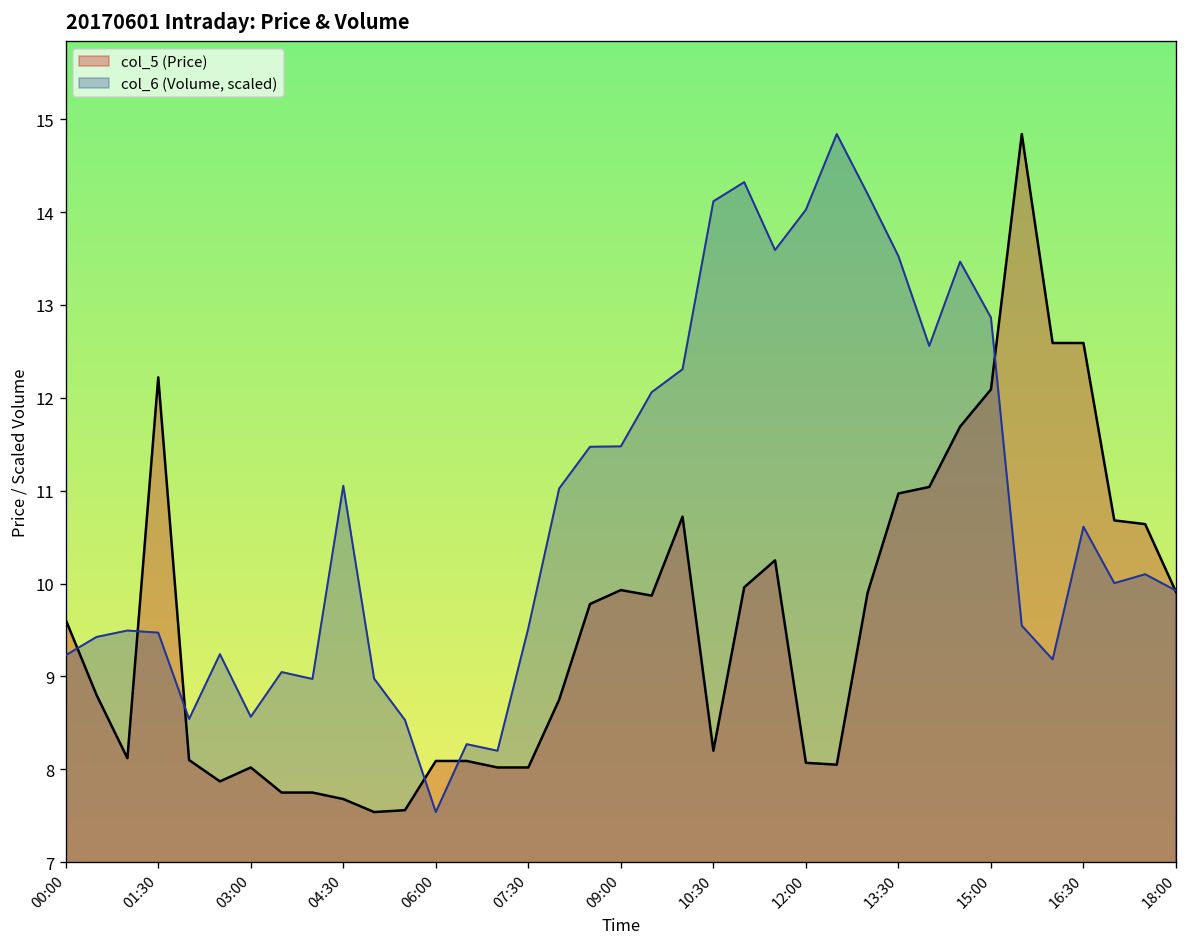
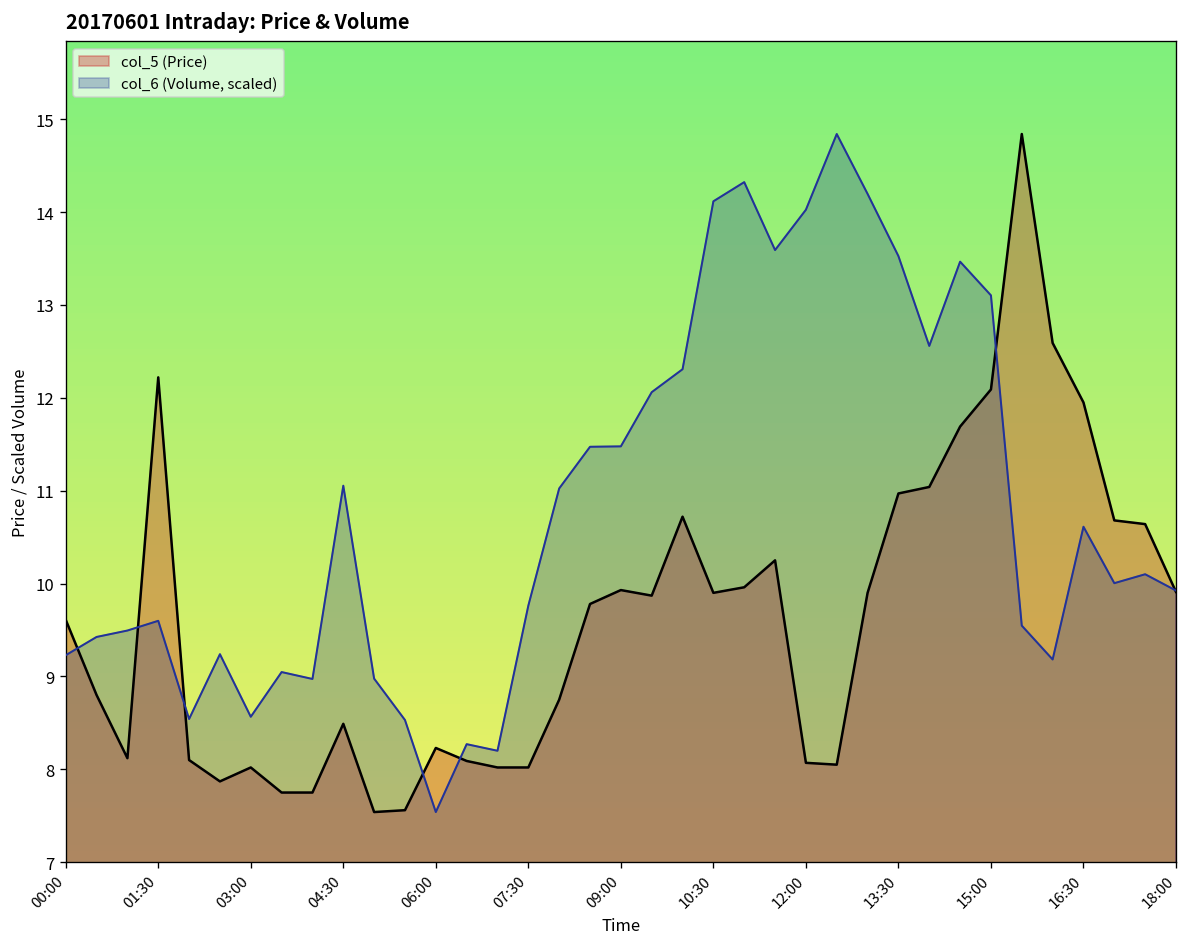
  {
    "col_5 (Price)": {
      "00:00": 9.6,
      "01:30": 12.2,
      "03:00": 8.0,
-     "04:30": 7.7,
-     "06:00": 8.1,
+     "04:30": 8.5,
+     "06:00": 8.2,
      "07:30": 8.0,
      "09:00": 9.9,
-     "10:30": 8.2,
+     "10:30": 9.9,
      "12:00": 8.1,
      "13:30": 11.0,
      "15:00": 12.1,
-     "16:30": 12.6
+     "16:30": 12.0
    },
    "col_6 (Volume, scaled)": {
      "00:00": 9.2,
-     "01:30": 9.5,
+     "01:30": 9.6,
      "03:00": 8.6,
      "04:30": 11.1,
      "06:00": 7.5,
-     "07:30": 9.5,
+     "07:30": 9.8,
      "09:00": 11.5,
      "10:30": 14.1,
      "12:00": 14.0,
      "13:30": 13.5,
-     "15:00": 12.9,
+     "15:00": 13.1,
      "16:30": 10.6
    }
  }
